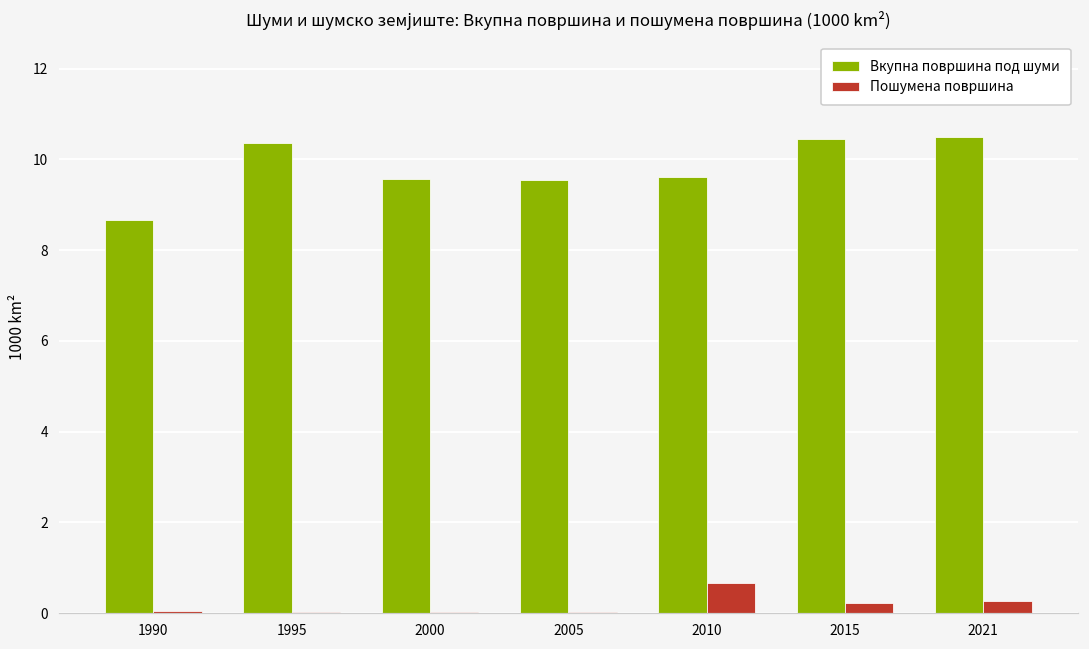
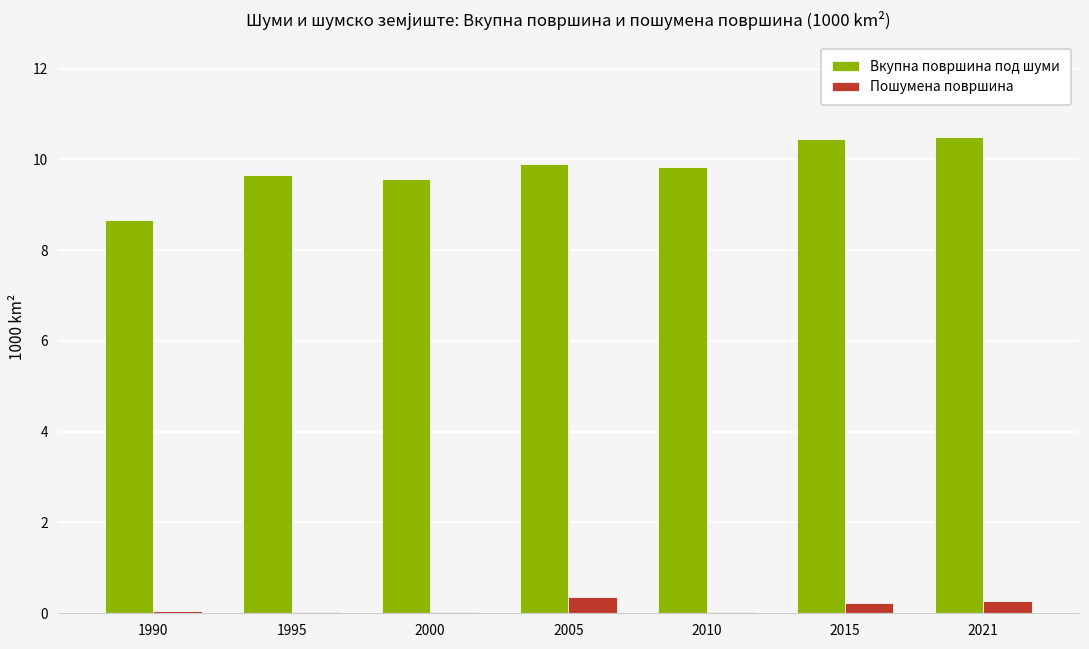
  {
    "Вкупна површина под шуми": {
      "1990": 8.7,
-     "1995": 10.4,
+     "1995": 9.7,
      "2000": 9.6,
-     "2005": 9.6,
-     "2010": 9.6,
+     "2005": 9.9,
+     "2010": 9.8,
      "2015": 10.4,
      "2021": 10.5
    },
    "Пошумена површина": {
-     "2005": 0.0,
-     "2010": 0.7,
+     "2005": 0.4,
+     "2010": 0.0,
      "2015": 0.2,
      "2021": 0.3
    }
  }
